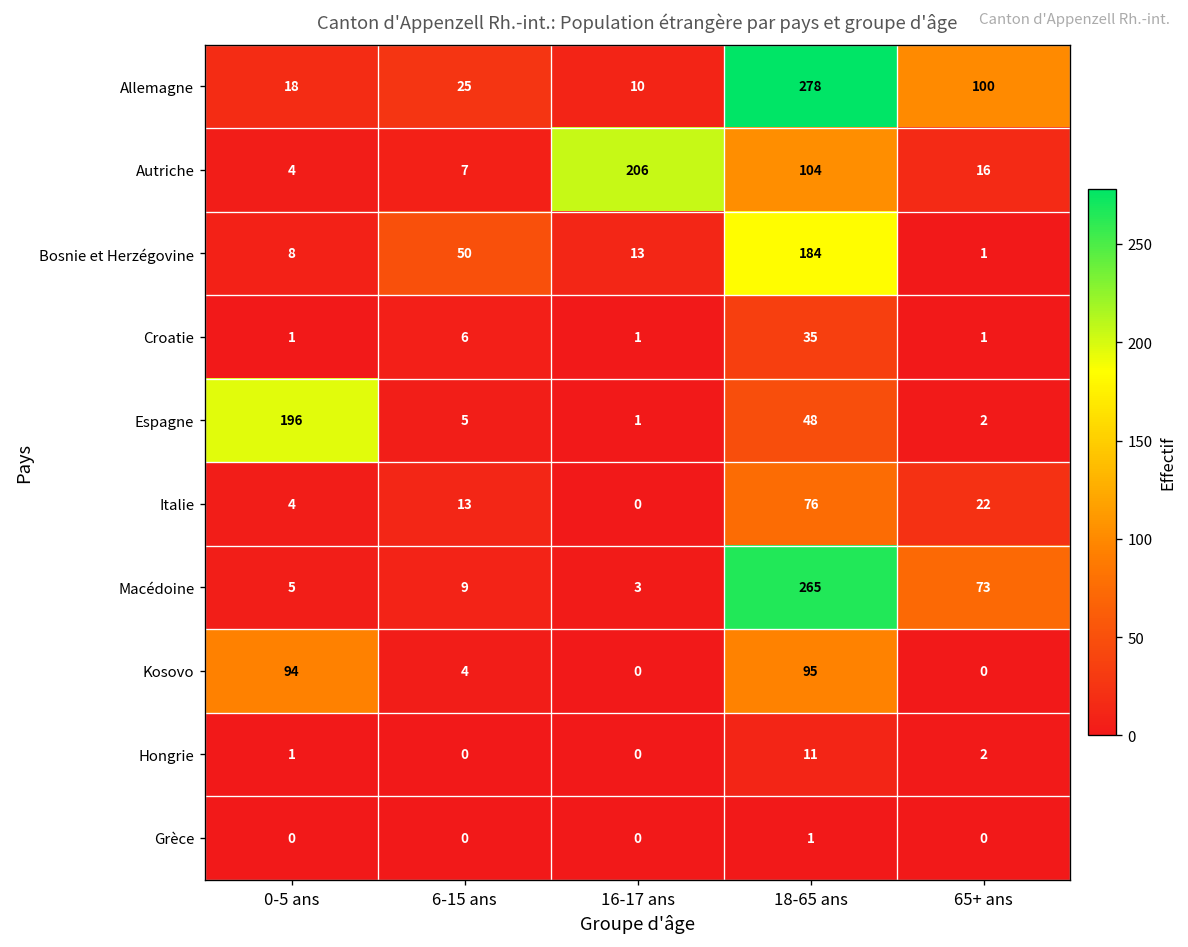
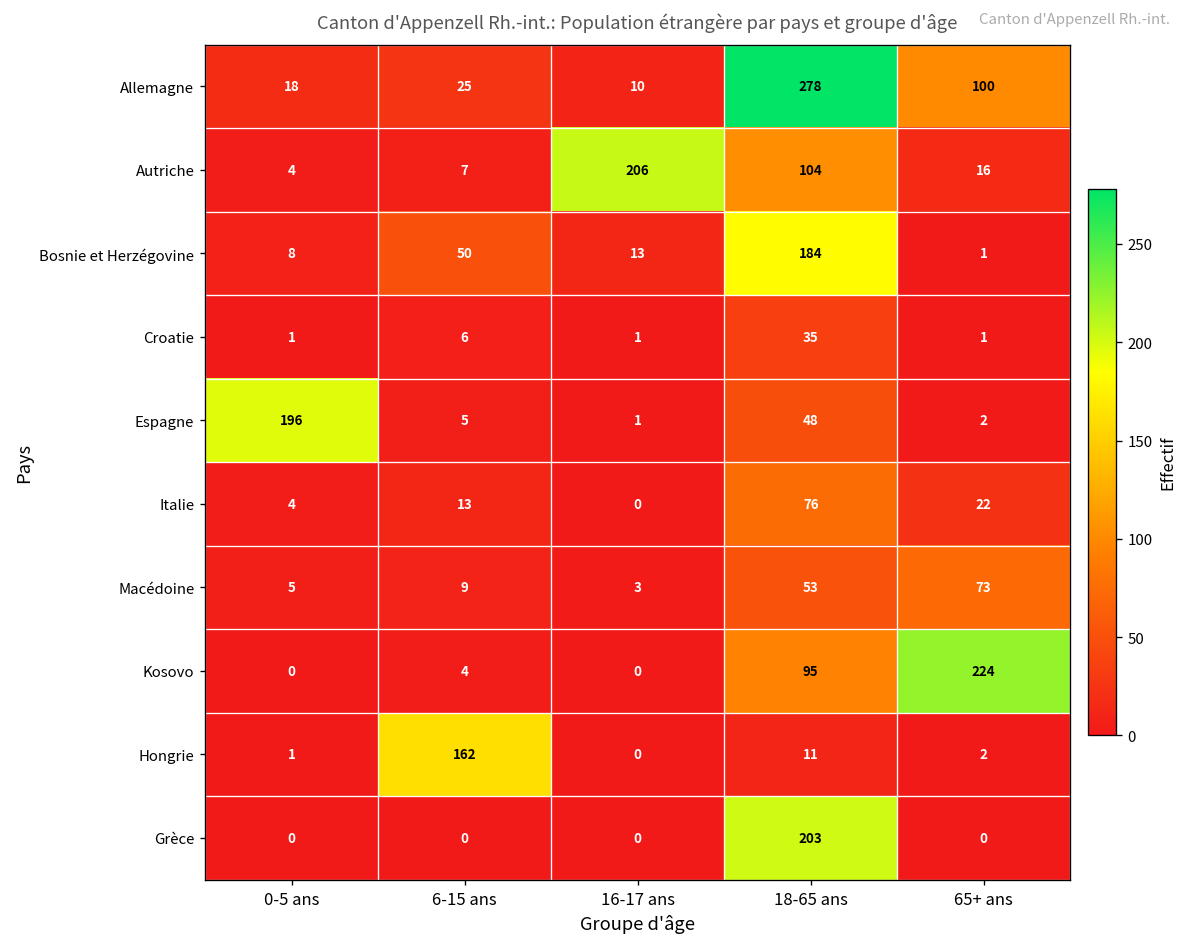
  {
    "Allemagne": {
      "0-5 ans": 18,
      "6-15 ans": 25,
      "16-17 ans": 10,
      "18-65 ans": 278,
      "65+ ans": 100
    },
    "Autriche": {
      "0-5 ans": 4,
      "6-15 ans": 7,
      "16-17 ans": 206,
      "18-65 ans": 104,
      "65+ ans": 16
    },
    "Bosnie et Herzégovine": {
      "0-5 ans": 8,
      "6-15 ans": 50,
      "16-17 ans": 13,
      "18-65 ans": 184,
      "65+ ans": 1
    },
    "Croatie": {
      "0-5 ans": 1,
      "6-15 ans": 6,
      "16-17 ans": 1,
      "18-65 ans": 35,
      "65+ ans": 1
    },
    "Espagne": {
      "0-5 ans": 196,
      "6-15 ans": 5,
      "16-17 ans": 1,
      "18-65 ans": 48,
      "65+ ans": 2
    },
    "Italie": {
      "0-5 ans": 4,
      "6-15 ans": 13,
      "16-17 ans": 0,
      "18-65 ans": 76,
      "65+ ans": 22
    },
    "Macédoine": {
      "0-5 ans": 5,
      "6-15 ans": 9,
      "16-17 ans": 3,
-     "18-65 ans": 265,
+     "18-65 ans": 53,
      "65+ ans": 73
    },
    "Kosovo": {
-     "0-5 ans": 94,
+     "0-5 ans": 0,
      "6-15 ans": 4,
      "16-17 ans": 0,
      "18-65 ans": 95,
-     "65+ ans": 0
+     "65+ ans": 224
    },
    "Hongrie": {
      "0-5 ans": 1,
-     "6-15 ans": 0,
+     "6-15 ans": 162,
      "16-17 ans": 0,
      "18-65 ans": 11,
      "65+ ans": 2
    },
    "Grèce": {
      "0-5 ans": 0,
      "6-15 ans": 0,
      "16-17 ans": 0,
-     "18-65 ans": 1,
+     "18-65 ans": 203,
      "65+ ans": 0
    }
  }
